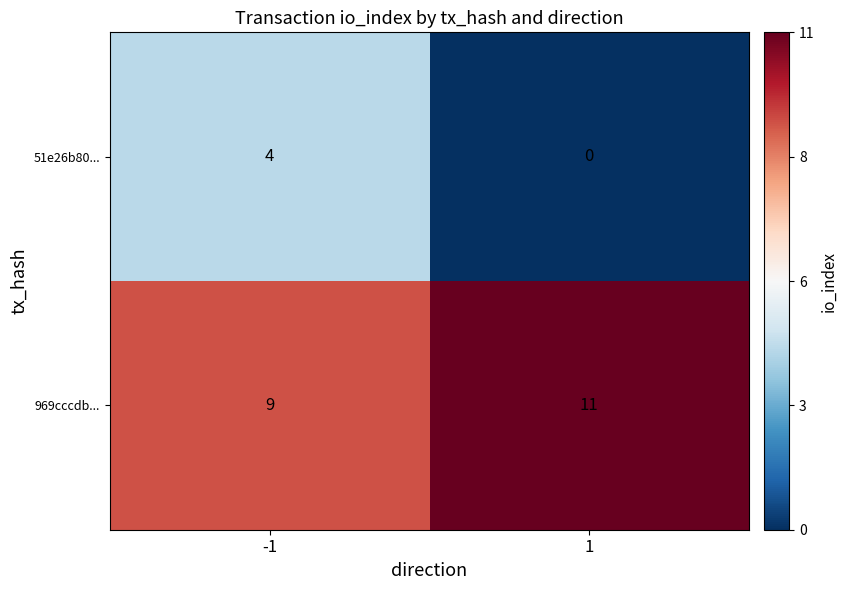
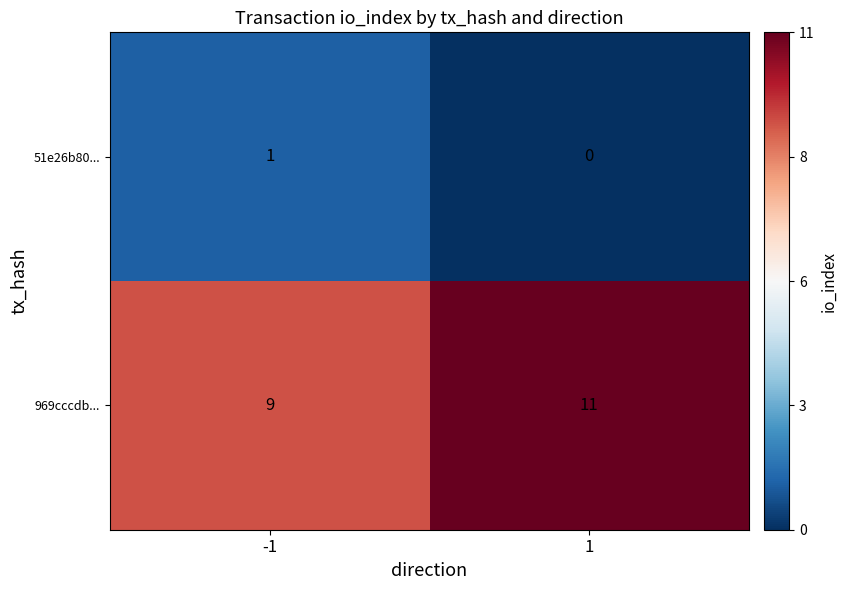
  {
    "51e26b80...": {
-     "-1": 4,
+     "-1": 1,
      "1": 0
    },
    "969cccdb...": {
      "-1": 9,
      "1": 11
    }
  }
